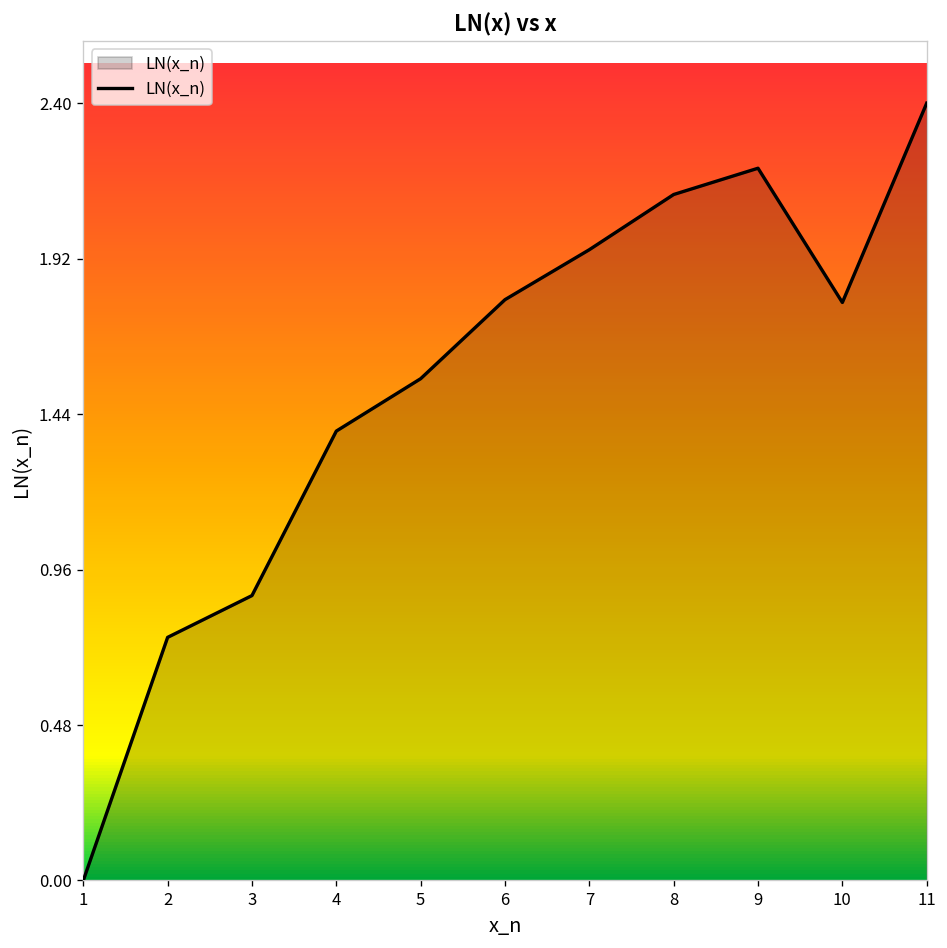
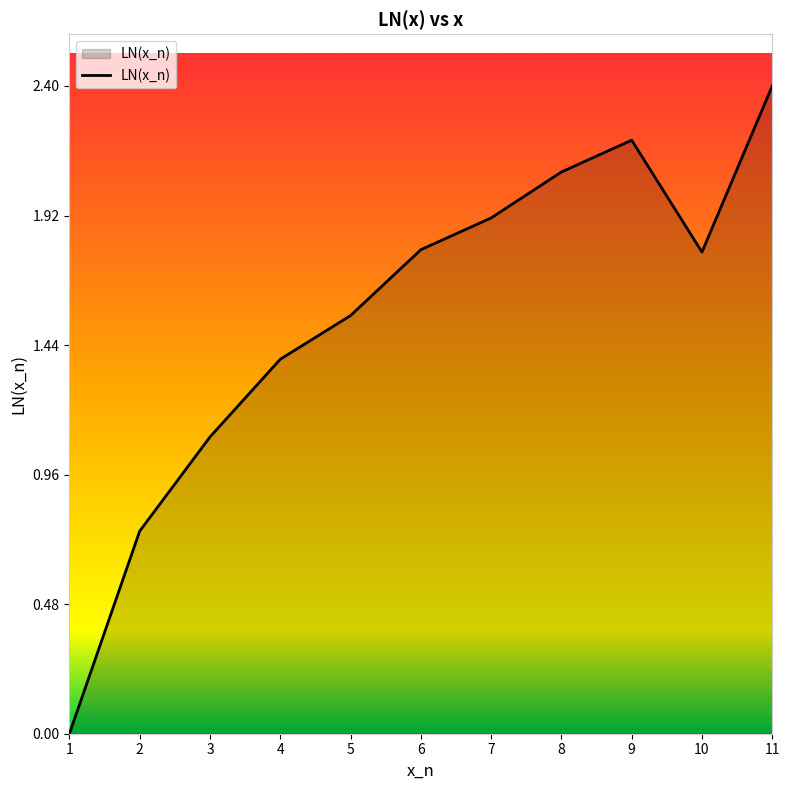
  {
    "1": 0.00,
    "2": 0.75,
-   "3": 0.88,
+   "3": 1.10,
    "4": 1.39,
    "5": 1.55,
    "6": 1.79,
-   "7": 1.95,
-   "8": 2.12,
+   "7": 1.91,
+   "8": 2.08,
    "9": 2.20,
    "10": 1.78,
    "11": 2.40
  }
